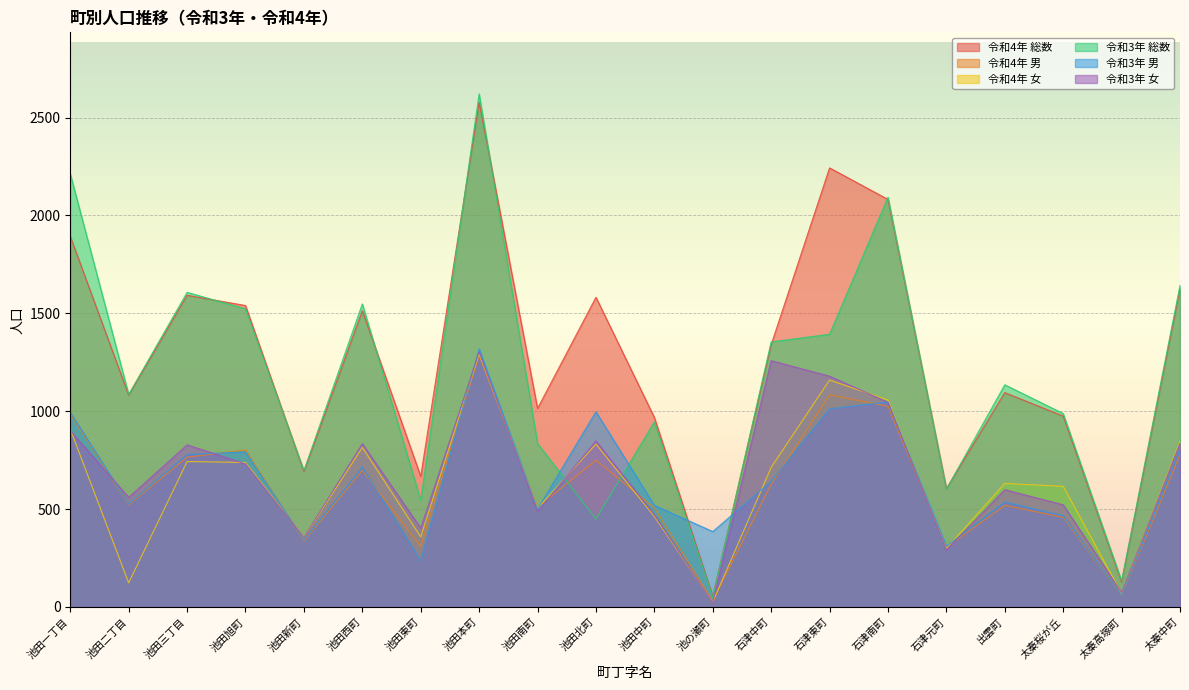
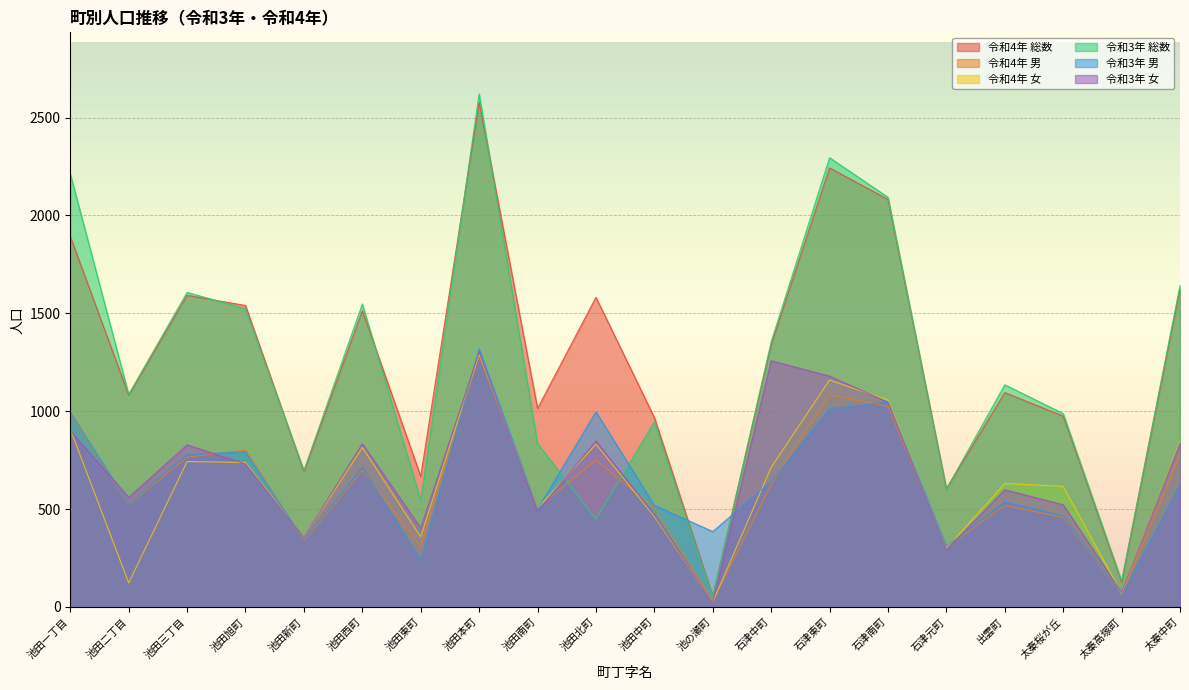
  {
    "令和4年 女": {
      "池田二丁目": 120,
      "池田三丁目": 740,
      "池田西町": 820,
      "池田東町": 360,
      "池田北町": 830,
      "石津中町": 710,
      "石津東町": 1160,
      "出雲町": 630,
      "太秦桜が丘": 620
    },
    "令和3年 総数": {
      "池田一丁目": 2210,
      "池田三丁目": 1610,
      "池田旭町": 1520,
      "池田西町": 1550,
      "池田東町": 550,
      "池田本町": 2620,
      "池田南町": 840,
      "池田北町": 450,
      "池田中町": 950,
      "石津中町": 1350,
-     "石津東町": 1390,
+     "石津東町": 2300,
      "出雲町": 1140,
      "太秦中町": 1640
    },
    "令和3年 男": {
      "池田三丁目": 780,
      "池田西町": 710,
      "池田東町": 240,
      "池田本町": 1320,
      "池田北町": 1000,
      "池の瀬町": 390,
      "石津中町": 640,
      "石津東町": 1010,
      "出雲町": 540,
-     "太秦中町": 810
+     "太秦中町": 630
    },
    "令和3年 女": {
      "池田二丁目": 560,
      "池田三丁目": 830,
      "池田西町": 830,
      "池田東町": 400,
      "池田北町": 850,
      "石津中町": 1260,
      "石津東町": 1180,
      "出雲町": 600,
      "太秦桜が丘": 520
    }
  }
